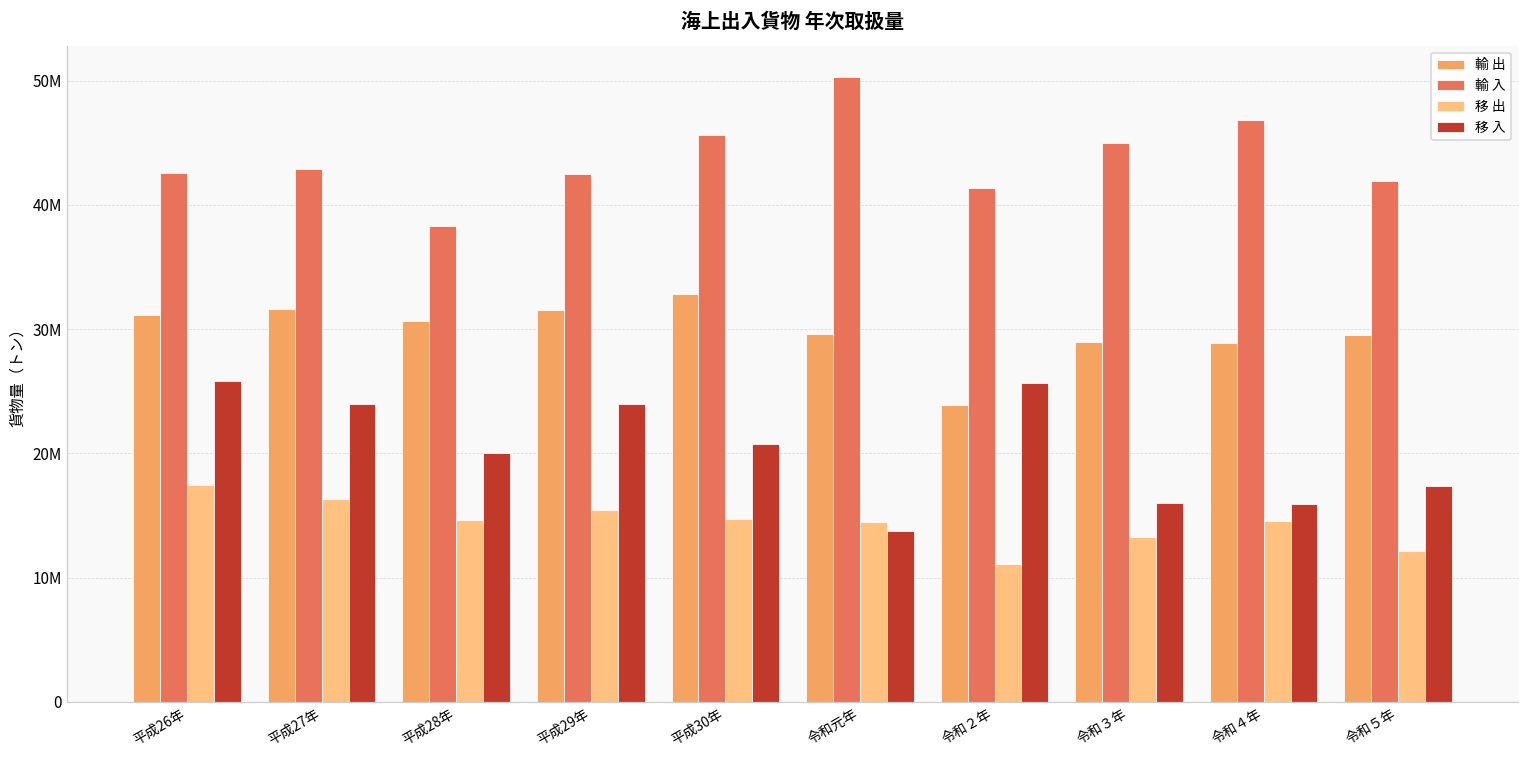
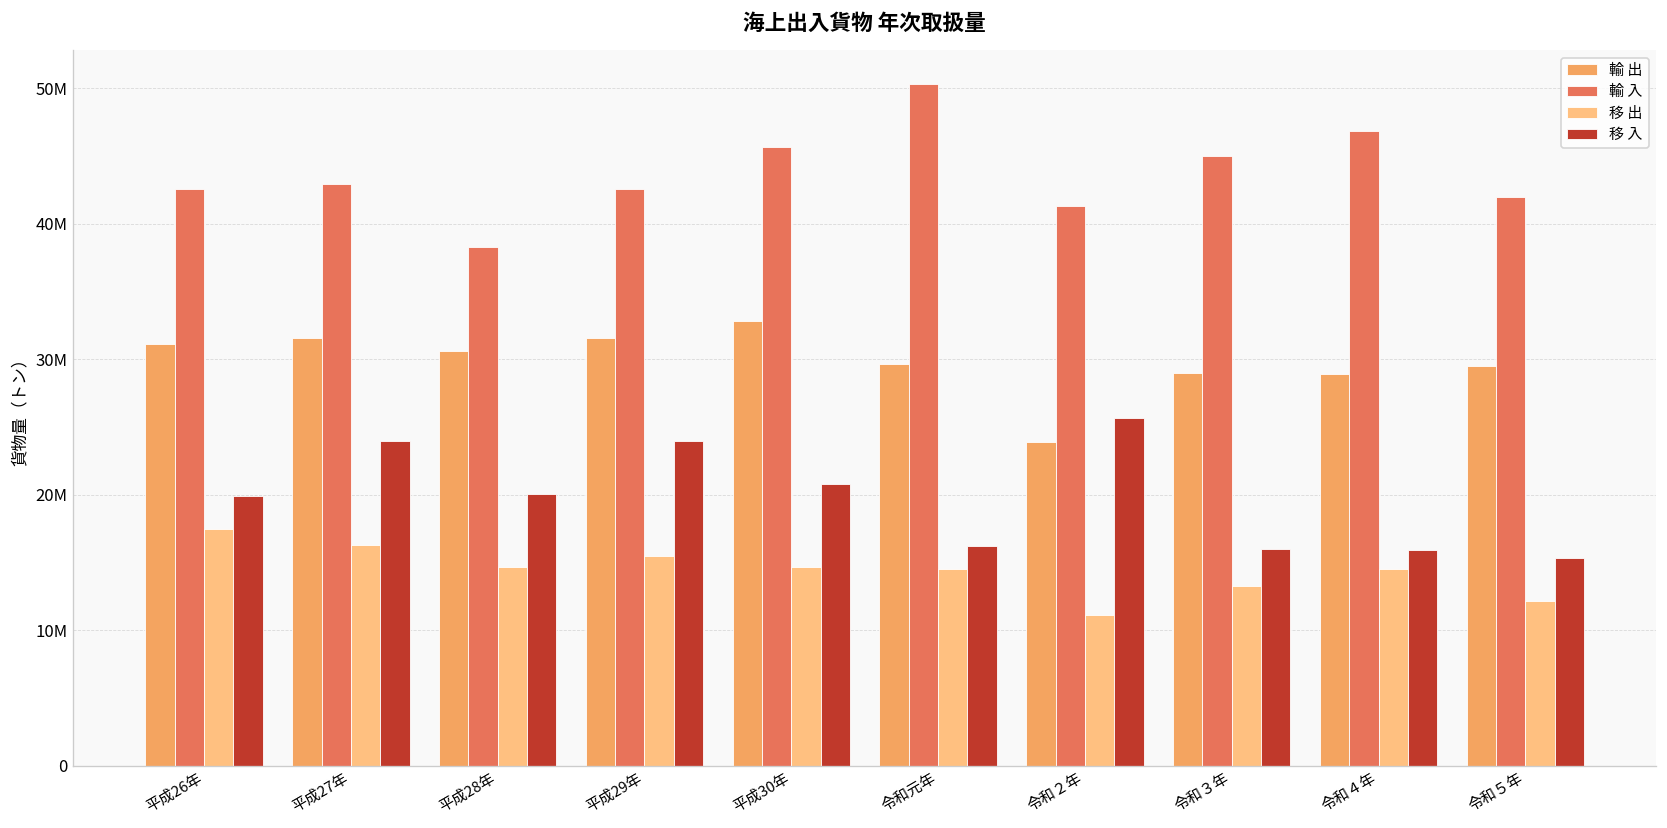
  {
    "移 入": {
-     "平成26年": 25900000,
+     "平成26年": 19900000,
      "平成27年": 23900000,
      "平成28年": 20000000,
      "平成29年": 24000000,
      "平成30年": 20800000,
-     "令和元年": 13700000,
+     "令和元年": 16200000,
      "令和２年": 25700000,
      "令和３年": 16000000,
      "令和４年": 15900000,
-     "令和５年": 17400000
+     "令和５年": 15300000
    }
  }
